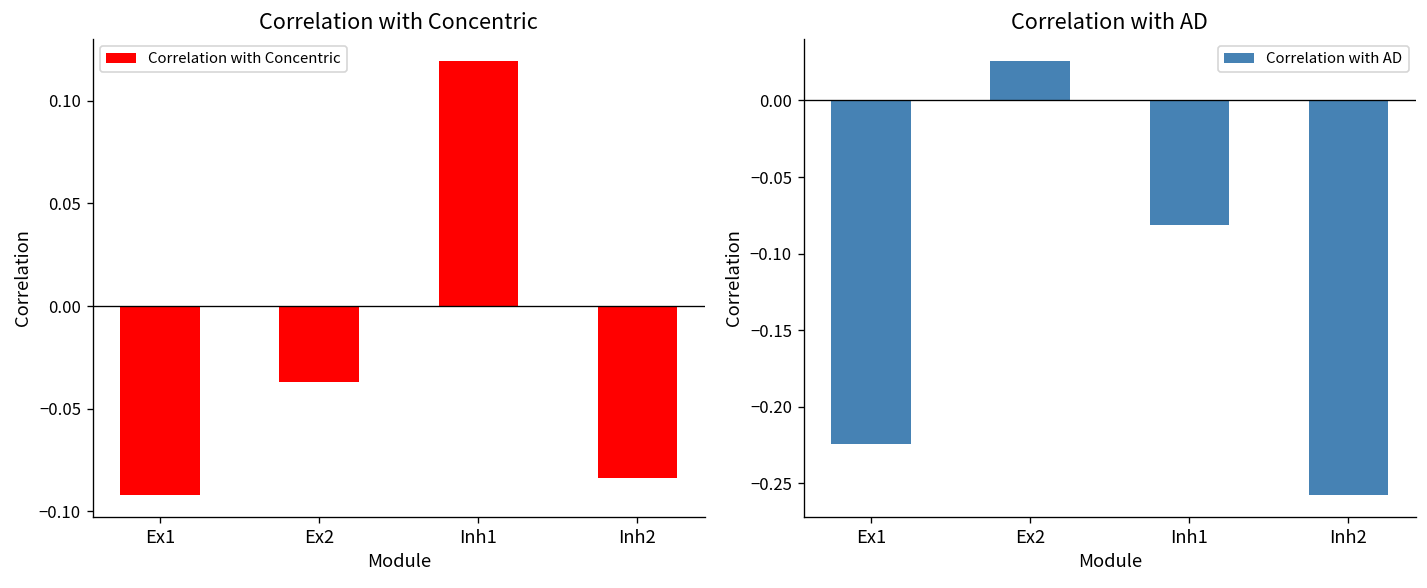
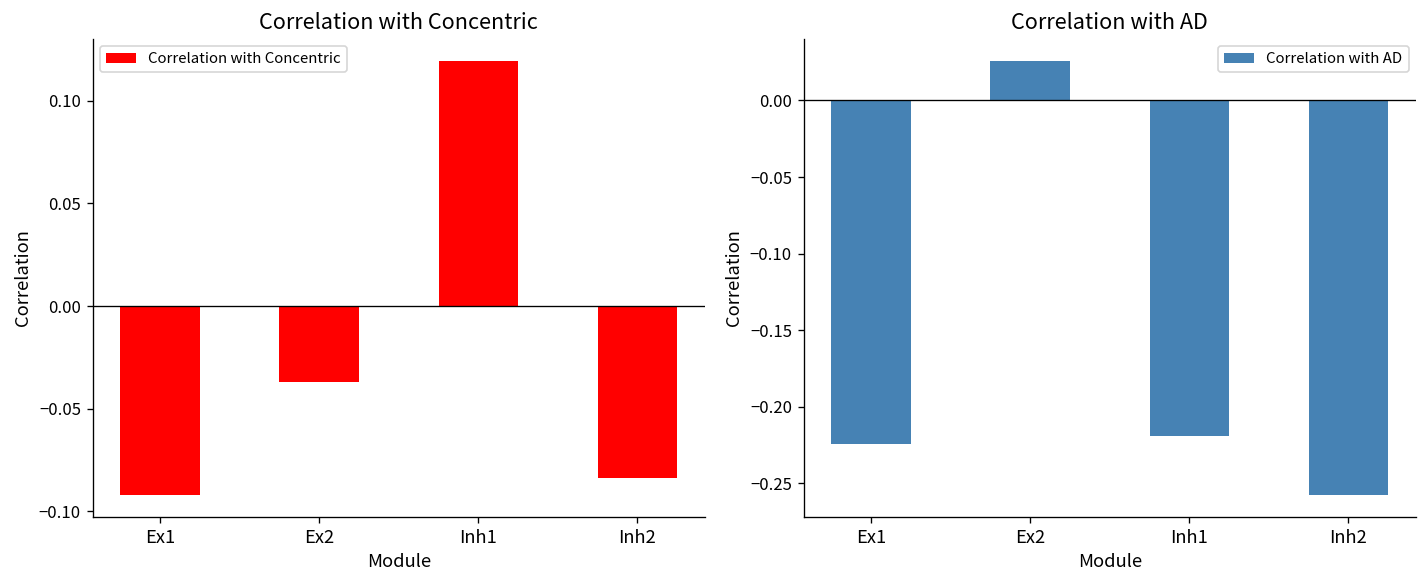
  {
    "Correlation with Concentric": {
      "Ex1": -0.092,
      "Ex2": -0.037,
      "Inh1": 0.120,
      "Inh2": -0.084
    },
    "Correlation with AD": {
      "Ex1": -0.224,
      "Ex2": 0.026,
-     "Inh1": -0.081,
+     "Inh1": -0.219,
      "Inh2": -0.258
    }
  }
